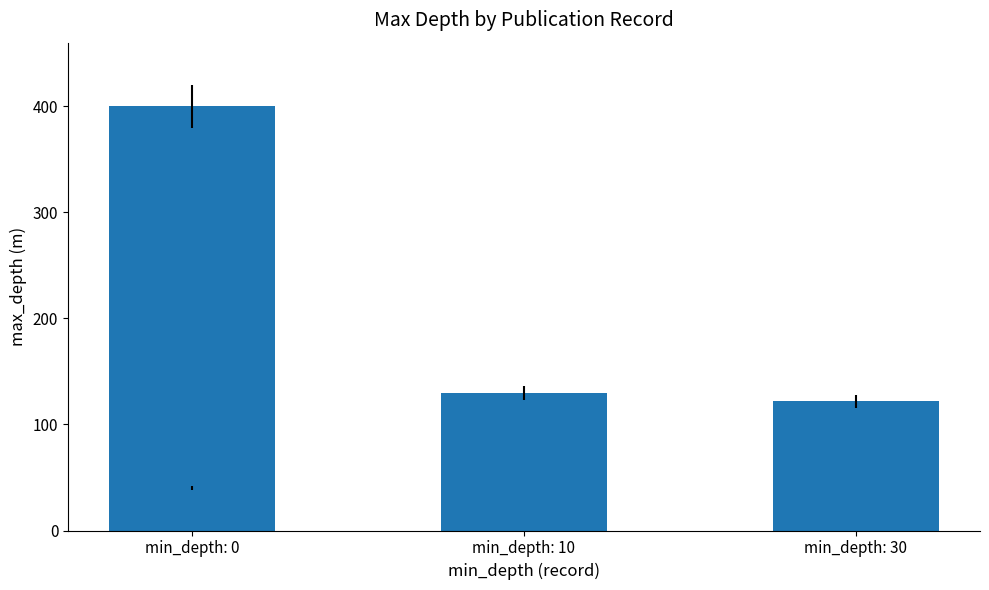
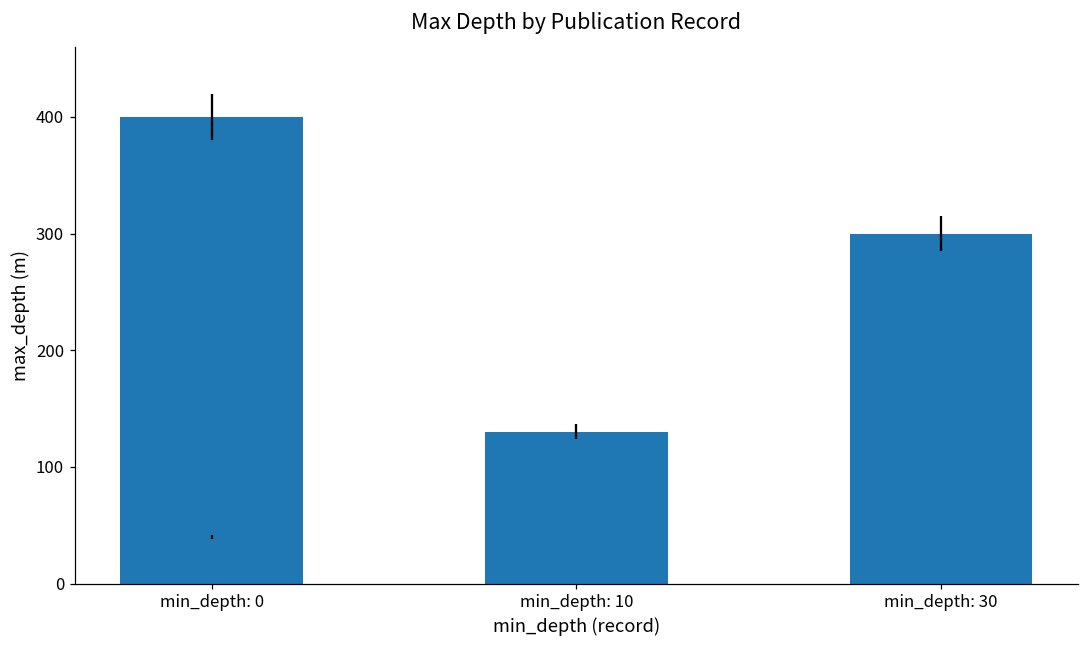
  {
    "min_depth: 10": 130,
-   "min_depth: 30": 122
+   "min_depth: 30": 300
  }
